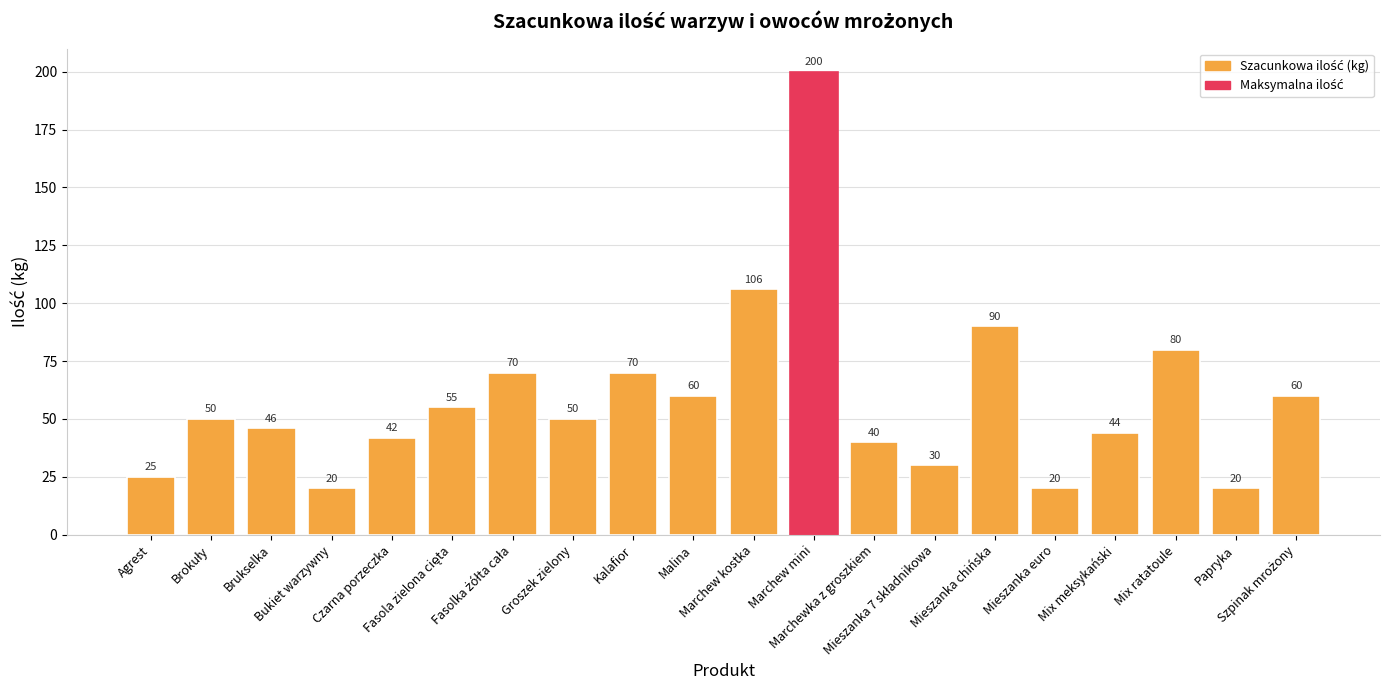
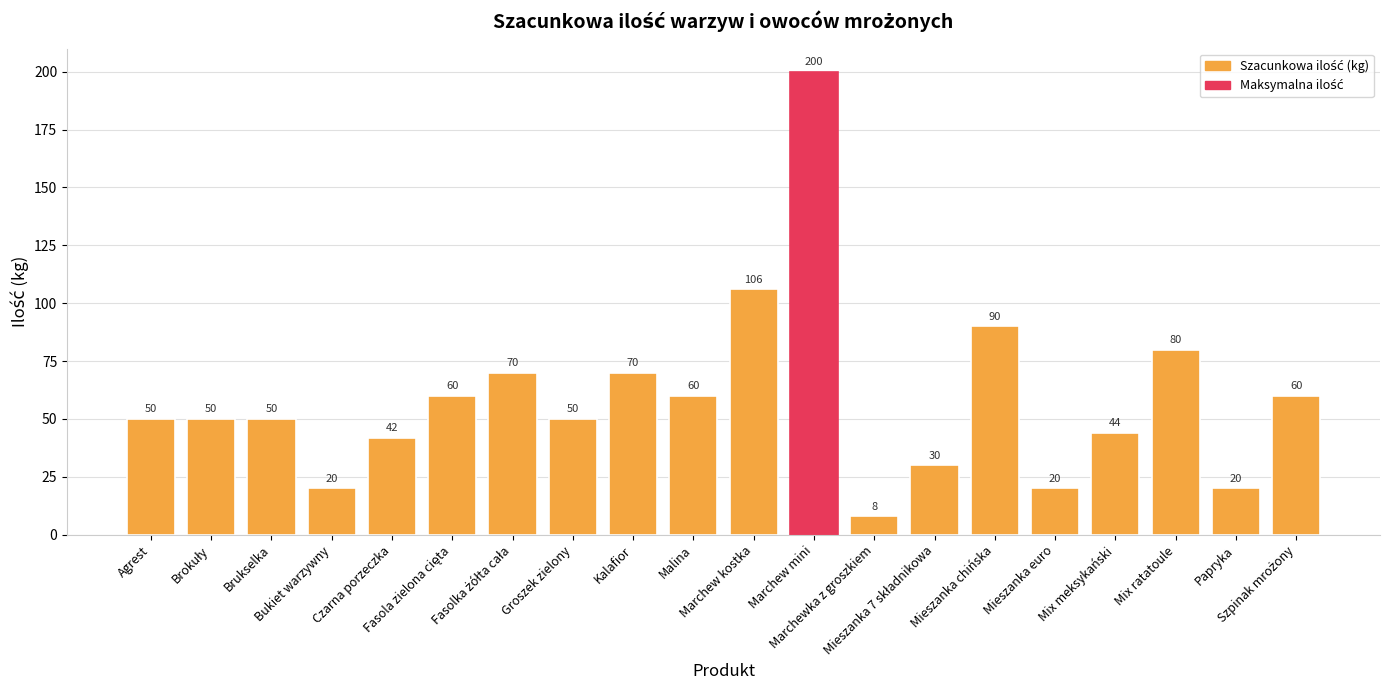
  {
-   "Agrest": 25,
+   "Agrest": 50,
    "Brokuły": 50,
-   "Brukselka": 46,
+   "Brukselka": 50,
    "Bukiet warzywny": 20,
    "Czarna porzeczka": 42,
-   "Fasola zielona cięta": 55,
+   "Fasola zielona cięta": 60,
    "Fasolka żółta cała": 70,
    "Groszek zielony": 50,
    "Kalafior": 70,
    "Malina": 60,
    "Marchew kostka": 106,
    "Marchew mini": 200,
-   "Marchewka z groszkiem": 40,
+   "Marchewka z groszkiem": 8,
    "Mieszanka 7 składnikowa": 30,
    "Mieszanka chińska": 90,
    "Mieszanka euro": 20,
    "Mix meksykański": 44,
    "Mix ratatoule": 80,
    "Papryka": 20,
    "Szpinak mrożony": 60
  }
